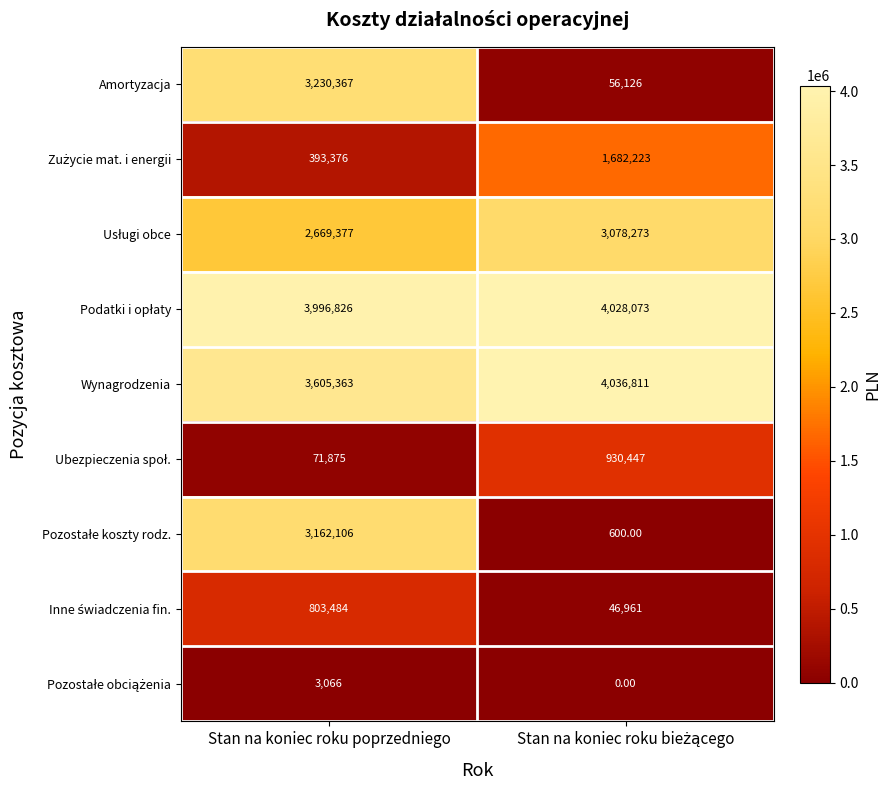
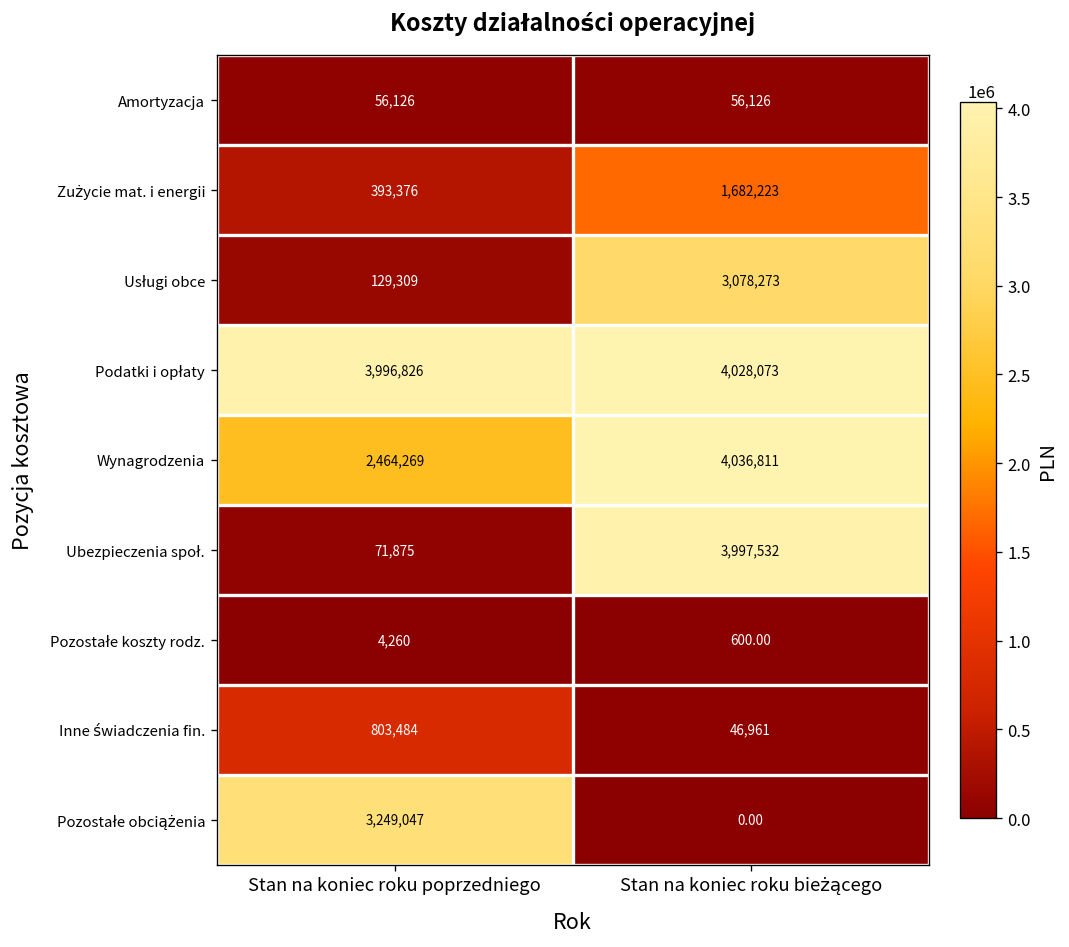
  {
    "Amortyzacja": {
-     "Stan na koniec roku poprzedniego": "3,230,367",
+     "Stan na koniec roku poprzedniego": "56,126",
      "Stan na koniec roku bieżącego": "56,126"
    },
    "Zużycie mat. i energii": {
      "Stan na koniec roku poprzedniego": "393,376",
      "Stan na koniec roku bieżącego": "1,682,223"
    },
    "Usługi obce": {
-     "Stan na koniec roku poprzedniego": "2,669,377",
+     "Stan na koniec roku poprzedniego": "129,309",
      "Stan na koniec roku bieżącego": "3,078,273"
    },
    "Podatki i opłaty": {
      "Stan na koniec roku poprzedniego": "3,996,826",
      "Stan na koniec roku bieżącego": "4,028,073"
    },
    "Wynagrodzenia": {
-     "Stan na koniec roku poprzedniego": "3,605,363",
+     "Stan na koniec roku poprzedniego": "2,464,269",
      "Stan na koniec roku bieżącego": "4,036,811"
    },
    "Ubezpieczenia społ.": {
      "Stan na koniec roku poprzedniego": "71,875",
-     "Stan na koniec roku bieżącego": "930,447"
+     "Stan na koniec roku bieżącego": "3,997,532"
    },
    "Pozostałe koszty rodz.": {
-     "Stan na koniec roku poprzedniego": "3,162,106",
+     "Stan na koniec roku poprzedniego": "4,260",
      "Stan na koniec roku bieżącego": "600.00"
    },
    "Inne świadczenia fin.": {
      "Stan na koniec roku poprzedniego": "803,484",
      "Stan na koniec roku bieżącego": "46,961"
    },
    "Pozostałe obciążenia": {
-     "Stan na koniec roku poprzedniego": "3,066",
+     "Stan na koniec roku poprzedniego": "3,249,047",
      "Stan na koniec roku bieżącego": "0.00"
    }
  }
